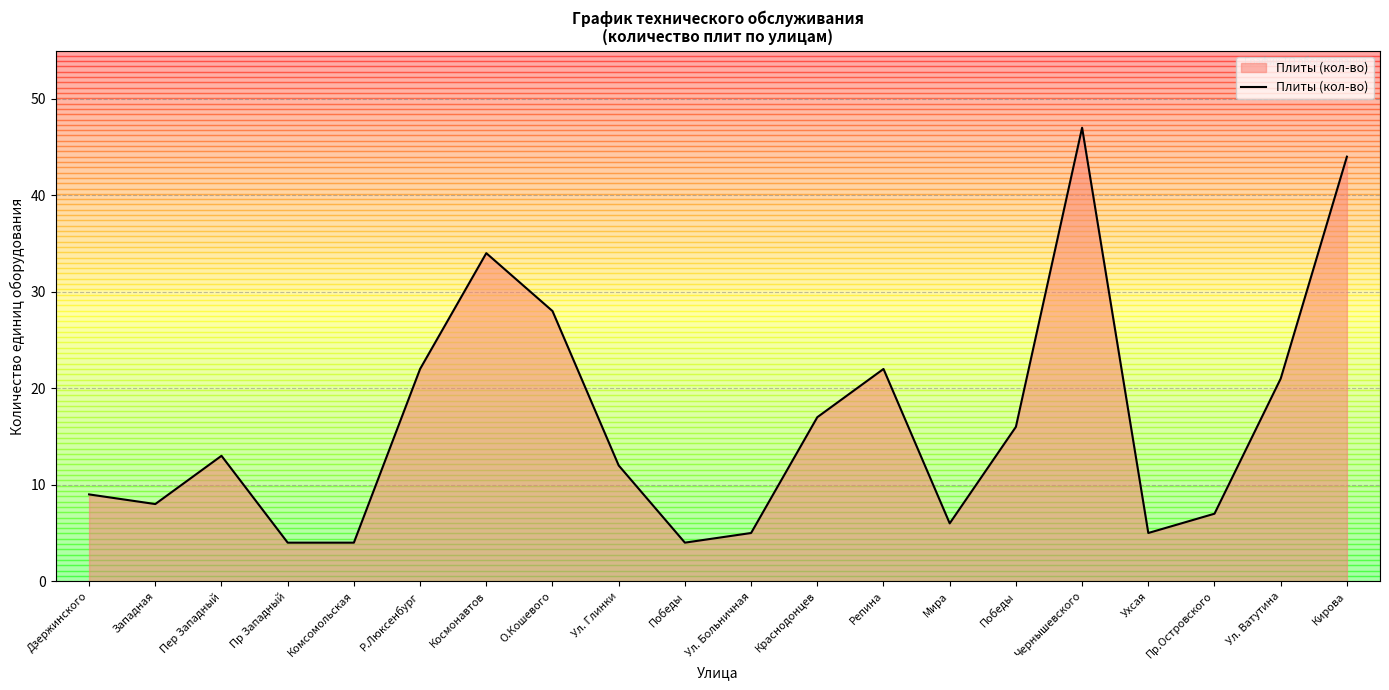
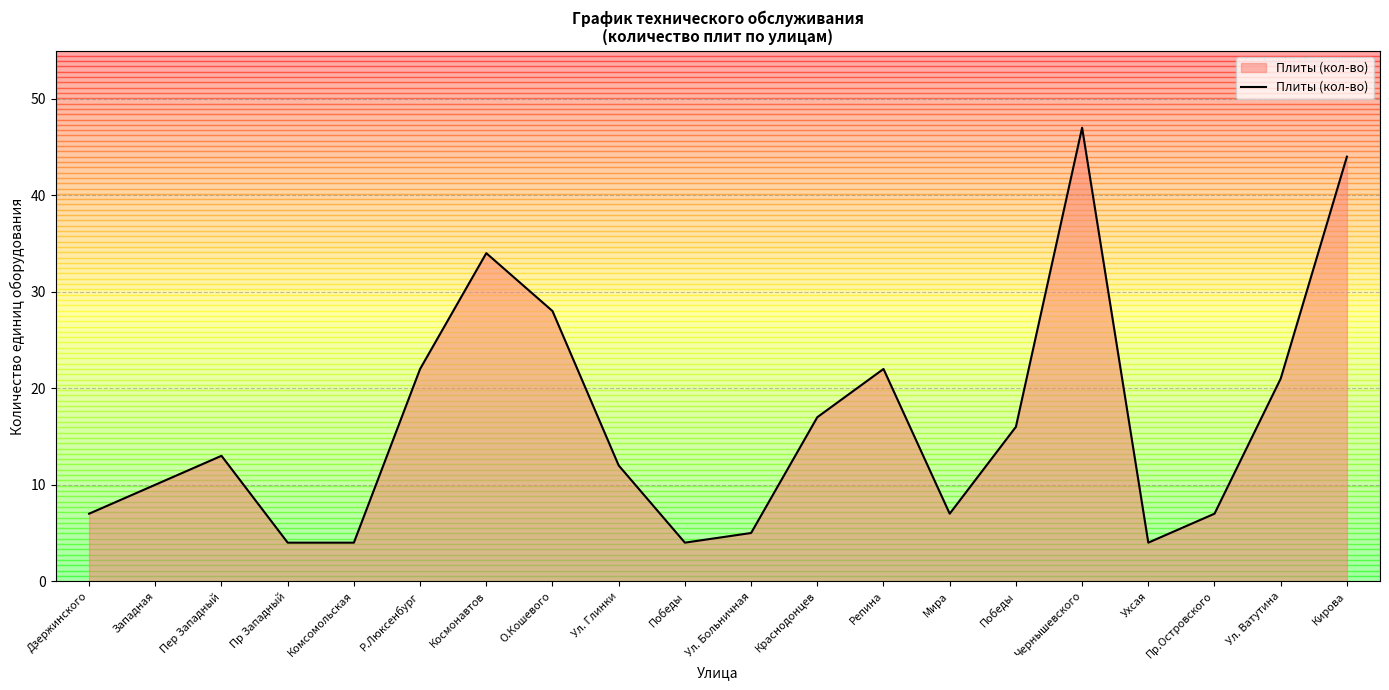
  {
-   "Дзержинского": 9,
-   "Западная": 8,
+   "Дзержинского": 7,
+   "Западная": 10,
    "Пер Западный": 13,
    "Пр Западный": 4,
    "Комсомольская": 4,
    "Р.Люксенбург": 22,
    "Космонавтов": 34,
    "О.Кошевого": 28,
    "Ул. Глинки": 12,
    "Ул. Больничная": 5,
    "Краснодонцев": 17,
    "Репина": 22,
-   "Мира": 6,
+   "Мира": 7,
    "Чернышевского": 47,
-   "Ухсая": 5,
+   "Ухсая": 4,
    "Пр.Островского": 7,
    "Ул. Ватутина": 21,
    "Кирова": 44
  }
